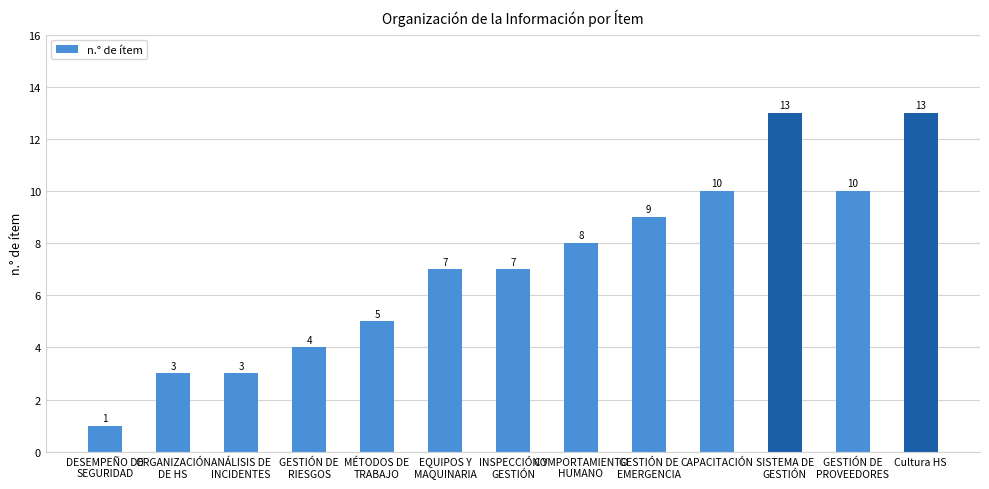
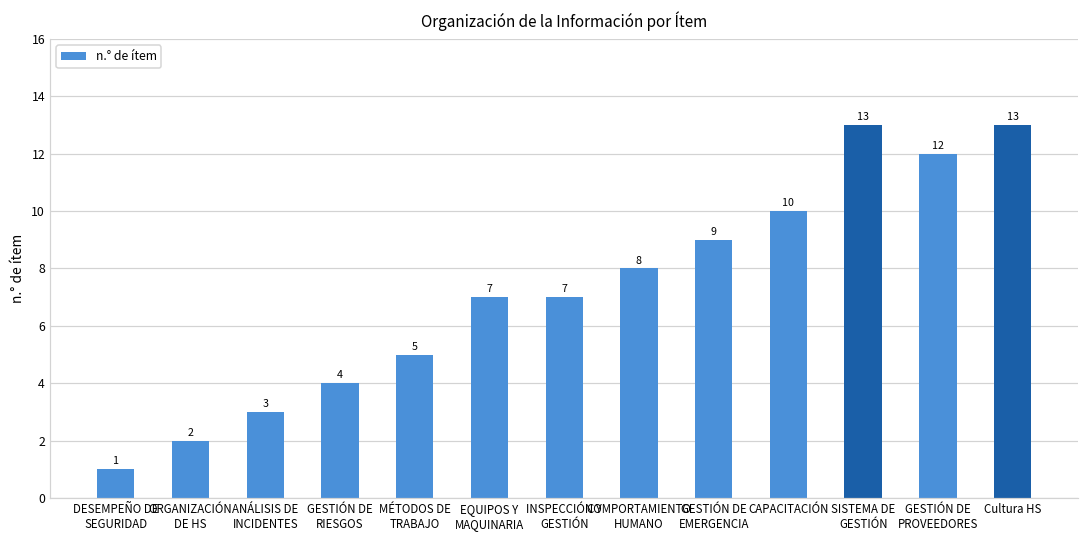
  {
    "DESEMPEÑO DE SEGURIDAD": 1,
-   "ORGANIZACIÓN DE HS": 3,
+   "ORGANIZACIÓN DE HS": 2,
    "ANÁLISIS DE INCIDENTES": 3,
    "GESTIÓN DE RIESGOS": 4,
    "MÉTODOS DE TRABAJO": 5,
    "EQUIPOS Y MAQUINARIA": 7,
    "COMPORTAMIENTO HUMANO": 8,
    "CAPACITACIÓN": 10,
    "SISTEMA DE GESTIÓN": 13,
-   "GESTIÓN DE PROVEEDORES": 10,
+   "GESTIÓN DE PROVEEDORES": 12,
    "Cultura HS": 13
  }
